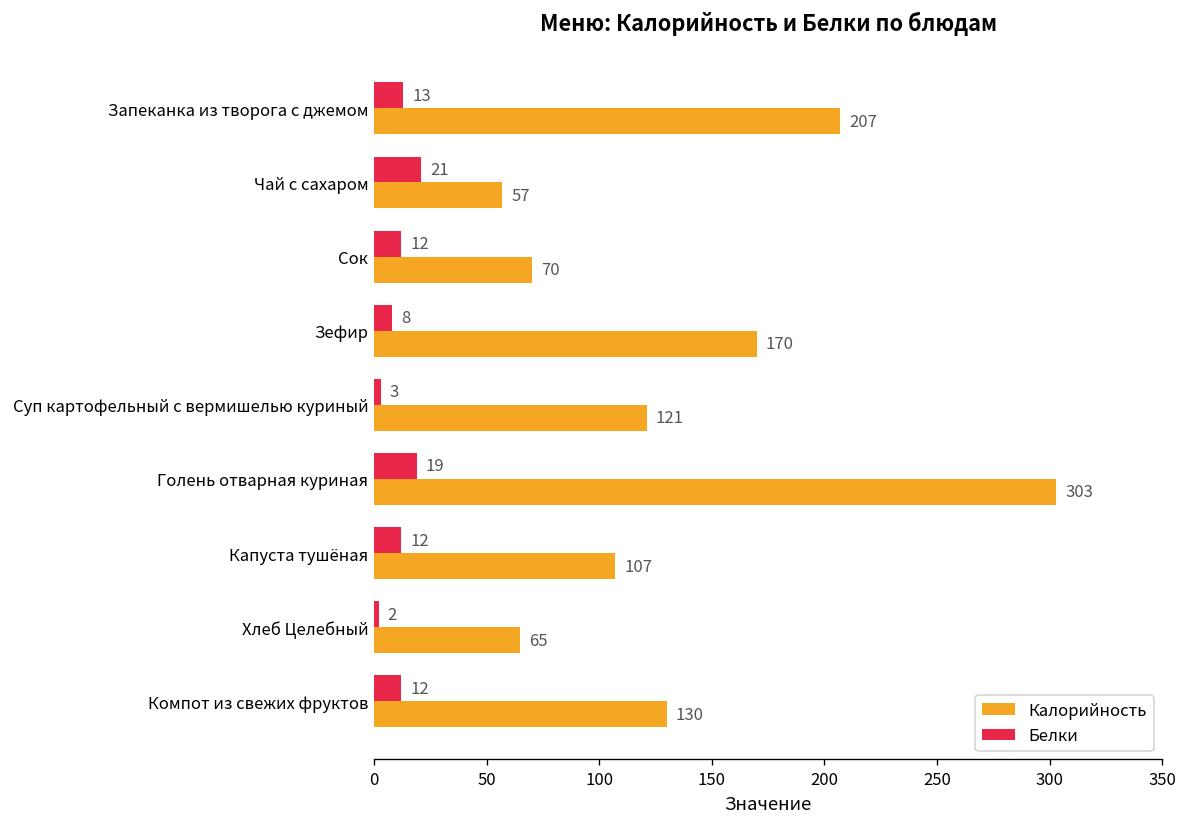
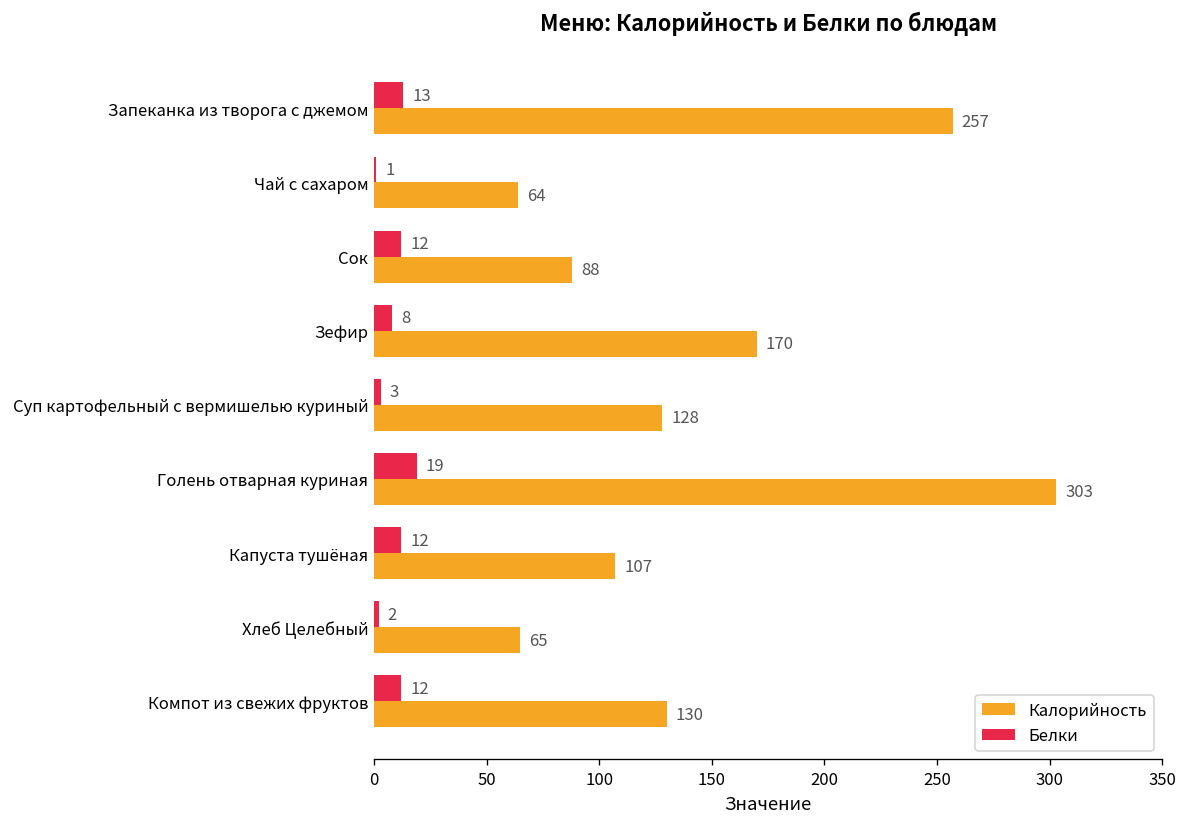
  {
    "Калорийность": {
-     "Запеканка из творога с джемом": 207,
-     "Чай с сахаром": 57,
-     "Сок": 70,
+     "Запеканка из творога с джемом": 257,
+     "Чай с сахаром": 64,
+     "Сок": 88,
      "Зефир": 170,
-     "Суп картофельный с вермишелью куриный": 121,
+     "Суп картофельный с вермишелью куриный": 128,
      "Голень отварная куриная": 303,
      "Капуста тушёная": 107,
      "Хлеб Целебный": 65,
      "Компот из свежих фруктов": 130
    },
    "Белки": {
      "Запеканка из творога с джемом": 13,
-     "Чай с сахаром": 21,
+     "Чай с сахаром": 1,
      "Сок": 12,
      "Зефир": 8,
      "Суп картофельный с вермишелью куриный": 3,
      "Голень отварная куриная": 19,
      "Капуста тушёная": 12,
      "Хлеб Целебный": 2,
      "Компот из свежих фруктов": 12
    }
  }
